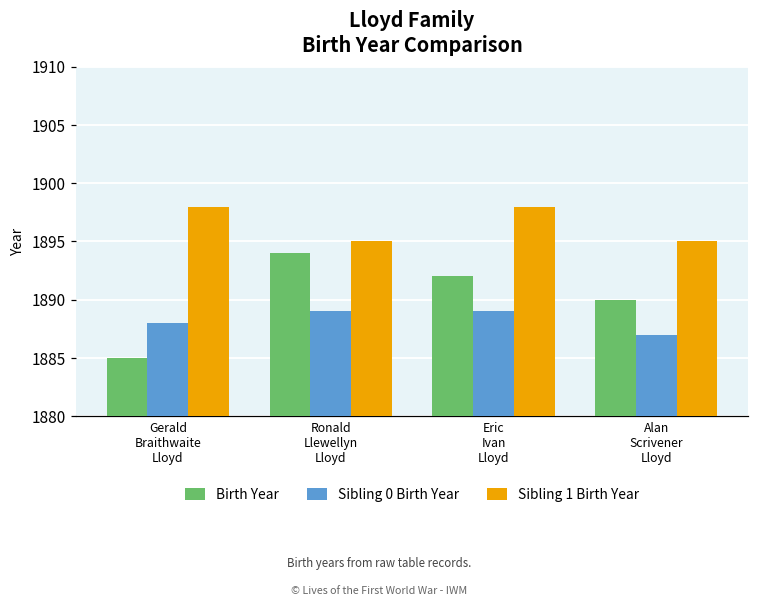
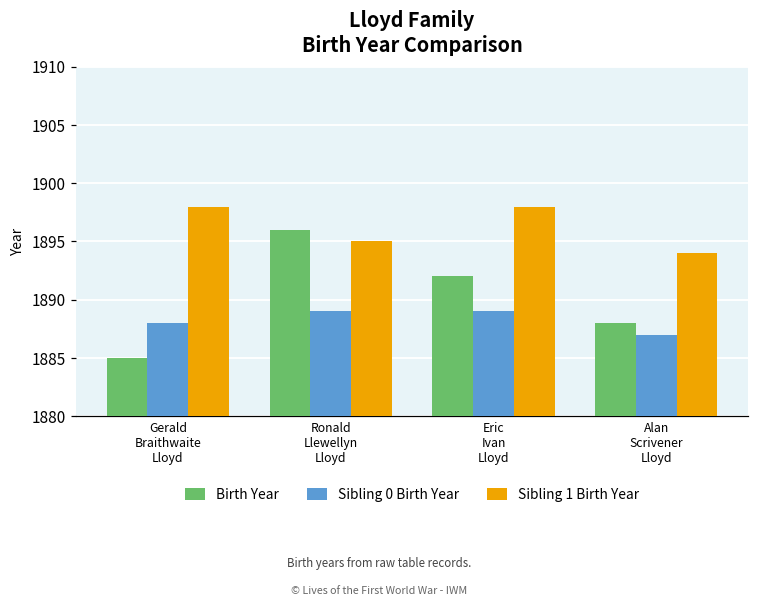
  {
    "Birth Year": {
      "Gerald Braithwaite Lloyd": 1885,
-     "Ronald Llewellyn Lloyd": 1894,
+     "Ronald Llewellyn Lloyd": 1896,
      "Eric Ivan Lloyd": 1892,
-     "Alan Scrivener Lloyd": 1890
+     "Alan Scrivener Lloyd": 1888
    },
    "Sibling 0 Birth Year": {
      "Gerald Braithwaite Lloyd": 1888,
      "Ronald Llewellyn Lloyd": 1889,
      "Eric Ivan Lloyd": 1889,
      "Alan Scrivener Lloyd": 1887
    },
    "Sibling 1 Birth Year": {
      "Gerald Braithwaite Lloyd": 1898,
      "Ronald Llewellyn Lloyd": 1895,
      "Eric Ivan Lloyd": 1898,
-     "Alan Scrivener Lloyd": 1895
+     "Alan Scrivener Lloyd": 1894
    }
  }
